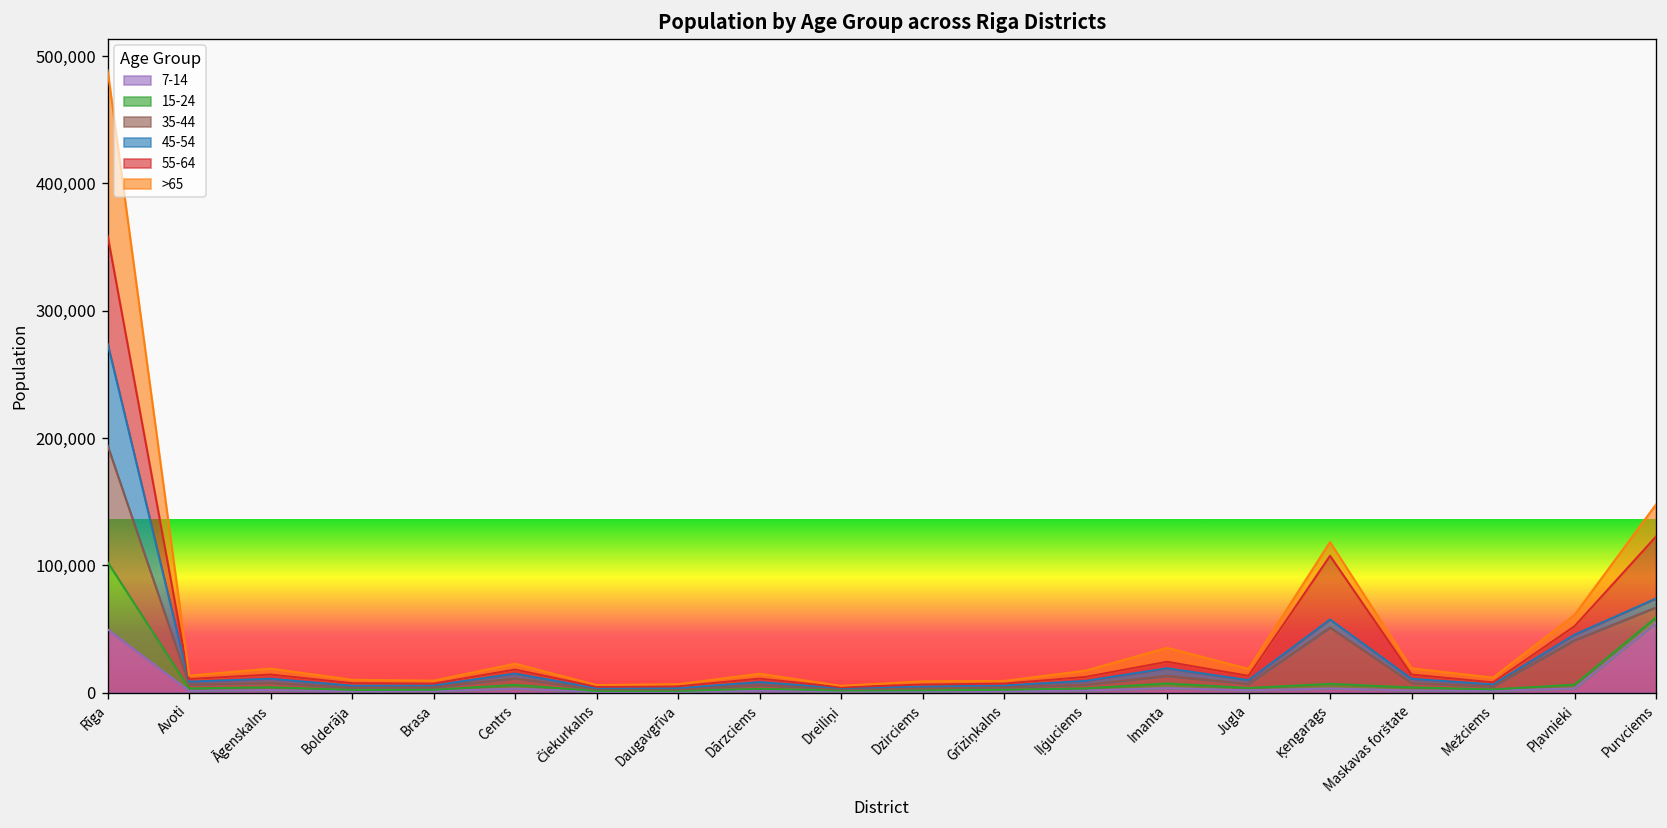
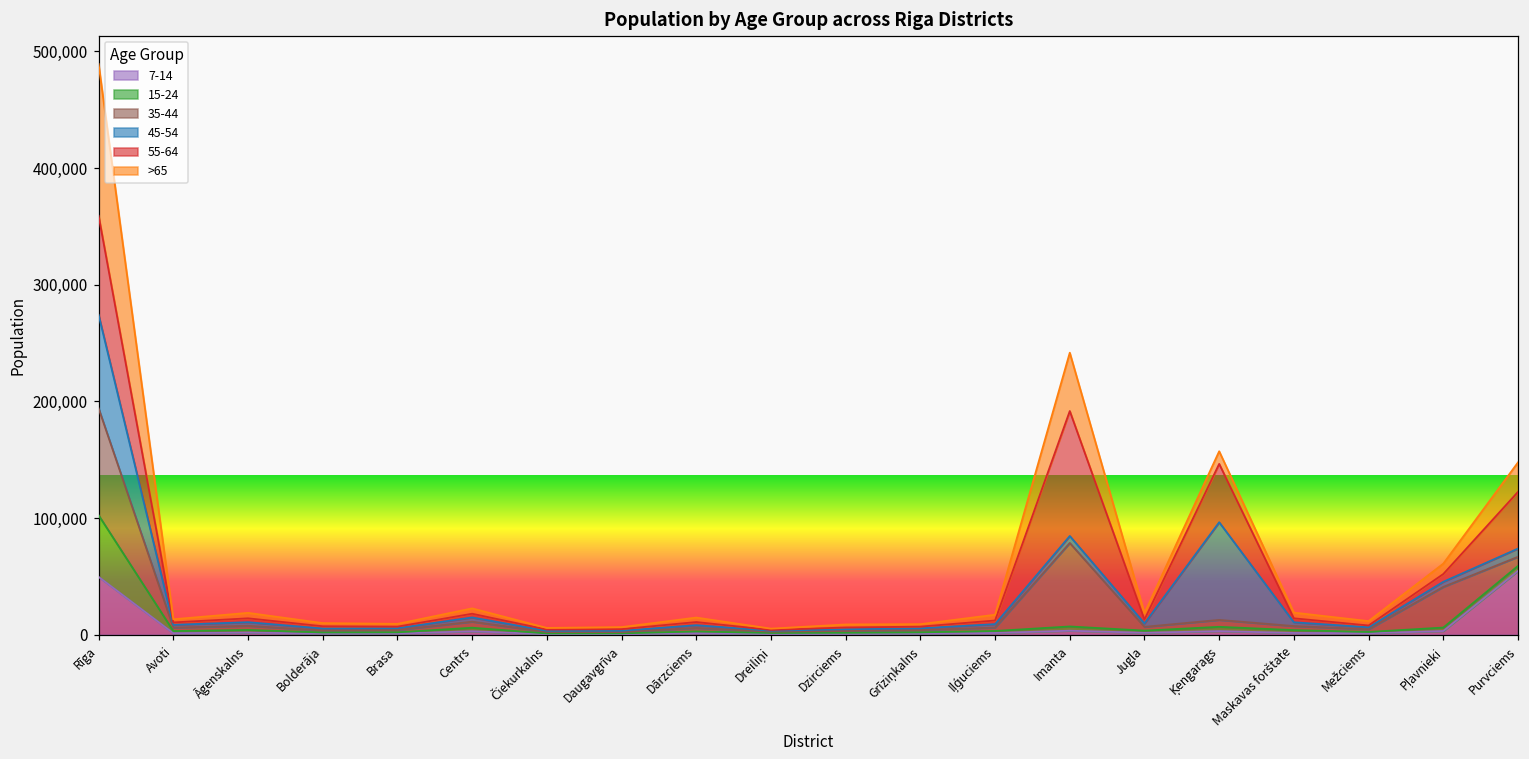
  {
    "7-14": {
      "Rīga": "50,000",
      "Centrs": "3,000",
      "Imanta": "4,000",
      "Ķengarags": "3,000",
      "Maskavas forštate": "2,000",
      "Pļavnieki": "3,000",
      "Purvciems": "55,000"
    },
    "15-24": {
      "Rīga": "53,000",
      "Centrs": "3,000",
      "Imanta": "4,000",
      "Ķengarags": "4,000",
      "Maskavas forštate": "2,000",
      "Pļavnieki": "3,000",
      "Purvciems": "4,000"
    },
    "35-44": {
      "Rīga": "92,000",
      "Āgenskalns": "4,000",
      "Centrs": "5,000",
      "Iļģuciems": "3,000",
-     "Imanta": "6,000",
+     "Imanta": "72,000",
      "Jugla": "3,000",
-     "Ķengarags": "44,000",
+     "Ķengarags": "6,000",
      "Maskavas forštate": "3,000",
      "Pļavnieki": "35,000",
      "Purvciems": "8,000"
    },
    "45-54": {
      "Rīga": "80,000",
      "Āgenskalns": "3,000",
      "Centrs": "4,000",
      "Iļģuciems": "3,000",
      "Imanta": "6,000",
      "Jugla": "3,000",
-     "Ķengarags": "6,000",
+     "Ķengarags": "84,000",
      "Maskavas forštate": "3,000",
      "Pļavnieki": "4,000",
      "Purvciems": "7,000"
    },
    "55-64": {
      "Rīga": "85,000",
      "Āgenskalns": "3,000",
      "Centrs": "3,000",
      "Dārzciems": "3,000",
      "Iļģuciems": "3,000",
-     "Imanta": "5,000",
+     "Imanta": "107,000",
      "Jugla": "3,000",
      "Ķengarags": "50,000",
      "Maskavas forštate": "3,000",
      "Pļavnieki": "7,000",
      "Purvciems": "49,000"
    },
    ">65": {
      "Rīga": "130,000",
      "Avoti": "3,000",
      "Āgenskalns": "5,000",
      "Bolderāja": "3,000",
      "Centrs": "5,000",
      "Dārzciems": "4,000",
      "Dzirciems": "3,000",
      "Iļģuciems": "5,000",
-     "Imanta": "11,000",
+     "Imanta": "50,000",
      "Jugla": "5,000",
      "Ķengarags": "11,000",
      "Maskavas forštate": "5,000",
      "Mežciems": "4,000",
      "Pļavnieki": "9,000",
      "Purvciems": "25,000"
    }
  }
